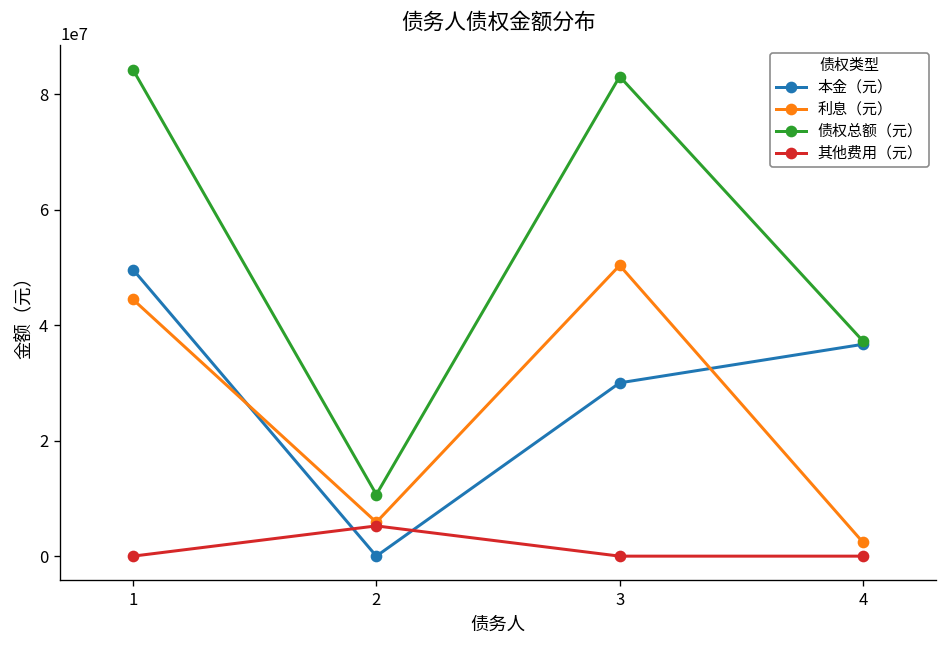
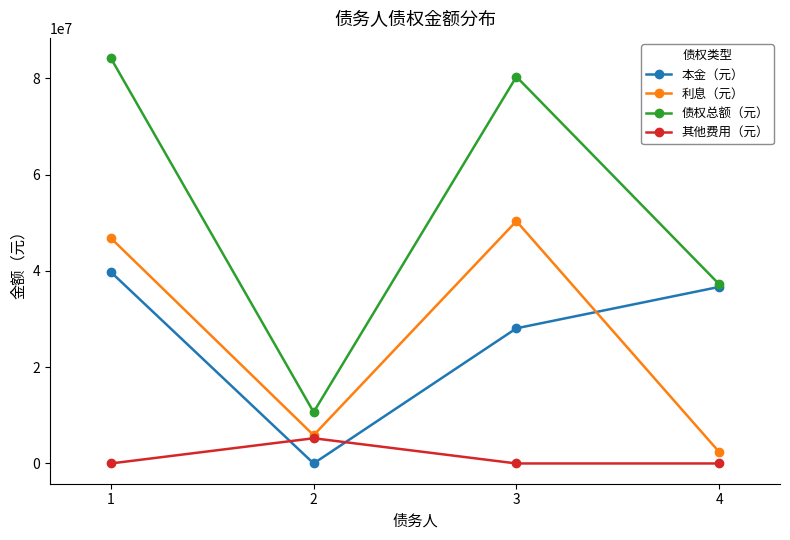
  {
    "本金（元）": {
-     "1": 50000000,
+     "1": 40000000,
      "2": 0,
-     "3": 30000000,
+     "3": 28000000,
      "4": 37000000
    },
    "利息（元）": {
-     "1": 44000000,
+     "1": 47000000,
      "2": 6000000,
      "3": 50000000,
      "4": 2000000
    },
    "债权总额（元）": {
      "1": 84000000,
      "2": 11000000,
-     "3": 83000000,
+     "3": 80000000,
      "4": 37000000
    },
    "其他费用（元）": {
      "1": 0,
      "2": 5000000,
      "3": 0,
      "4": 0
    }
  }
